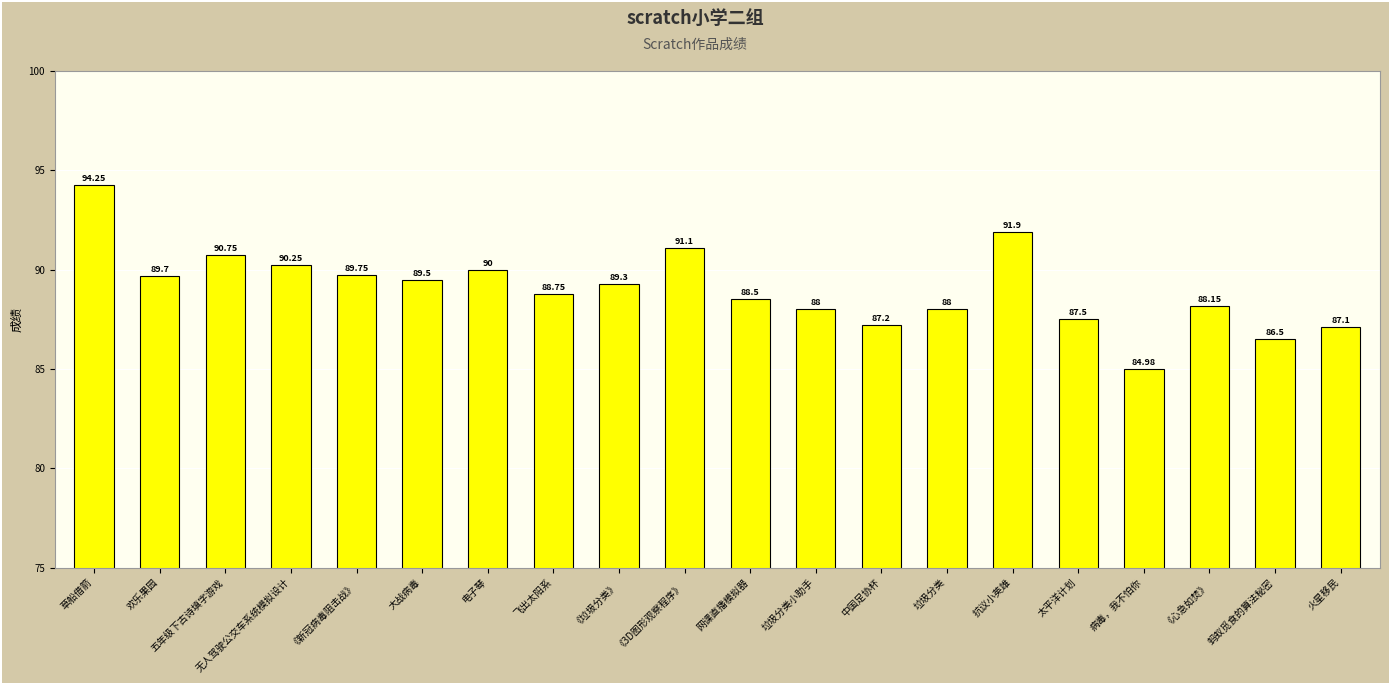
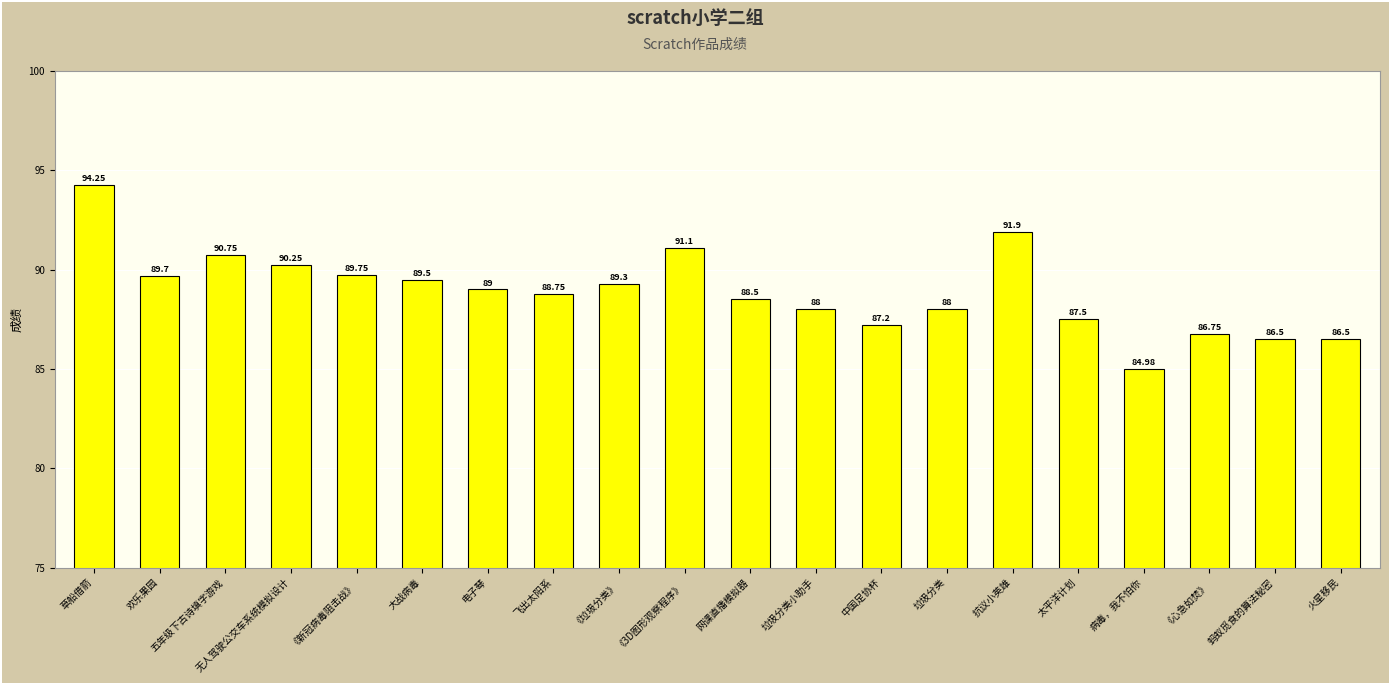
  {
    "草船借箭": 94.25,
    "欢乐果园": 89.7,
    "五年级下古诗填字游戏": 90.75,
    "无人驾驶公交车系统模拟设计": 90.25,
    "《新冠病毒阻击战》": 89.75,
    "大战病毒": 89.5,
-   "电子琴": 90,
+   "电子琴": 89,
    "飞出太阳系": 88.75,
    "《垃圾分类》": 89.3,
    "《3D图形观察程序》": 91.1,
    "网课直播模拟器": 88.5,
    "垃圾分类小助手": 88,
    "中国足协杯": 87.2,
    "垃圾分类": 88,
    "抗议小英雄": 91.9,
    "太平洋计划": 87.5,
    "病毒，我不怕你": 84.98,
-   "《心急如焚》": 88.15,
+   "《心急如焚》": 86.75,
    "蚂蚁觅食的算法秘密": 86.5,
-   "火星移民": 87.1
+   "火星移民": 86.5
  }
